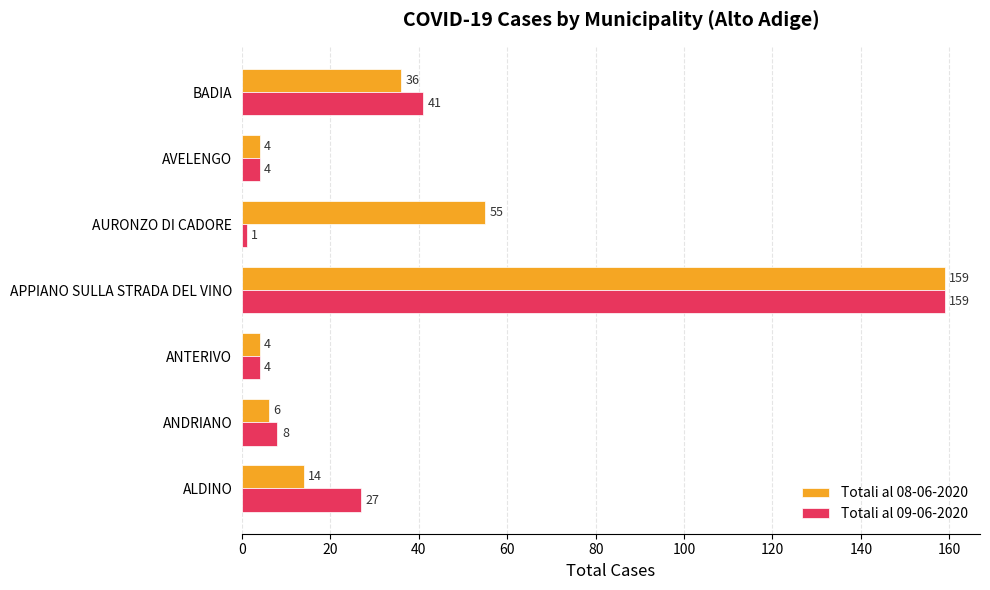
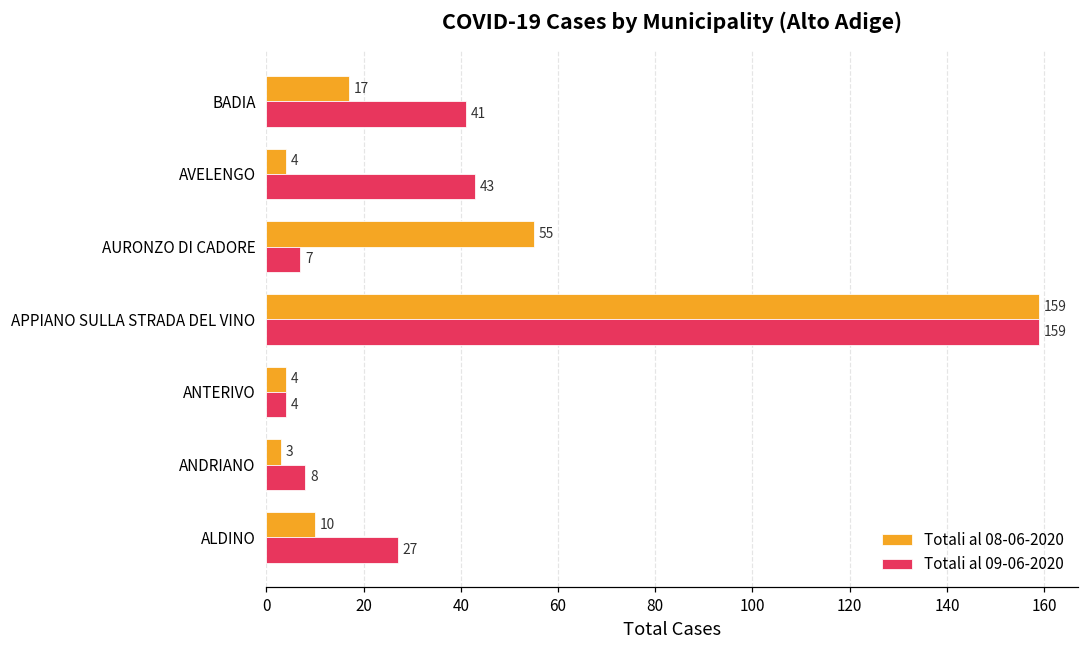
  {
    "Totali al 08-06-2020": {
-     "BADIA": 36,
+     "BADIA": 17,
      "AVELENGO": 4,
      "AURONZO DI CADORE": 55,
      "APPIANO SULLA STRADA DEL VINO": 159,
      "ANTERIVO": 4,
-     "ANDRIANO": 6,
-     "ALDINO": 14
+     "ANDRIANO": 3,
+     "ALDINO": 10
    },
    "Totali al 09-06-2020": {
      "BADIA": 41,
-     "AVELENGO": 4,
-     "AURONZO DI CADORE": 1,
+     "AVELENGO": 43,
+     "AURONZO DI CADORE": 7,
      "APPIANO SULLA STRADA DEL VINO": 159,
      "ANTERIVO": 4,
      "ANDRIANO": 8,
      "ALDINO": 27
    }
  }
